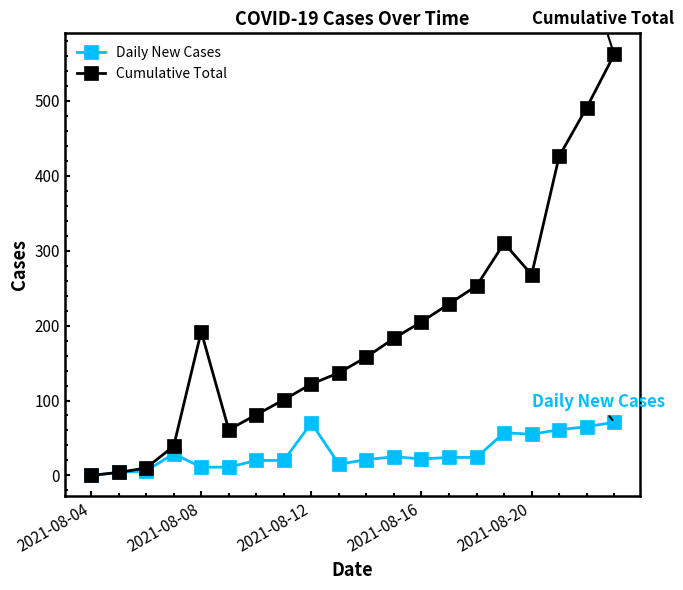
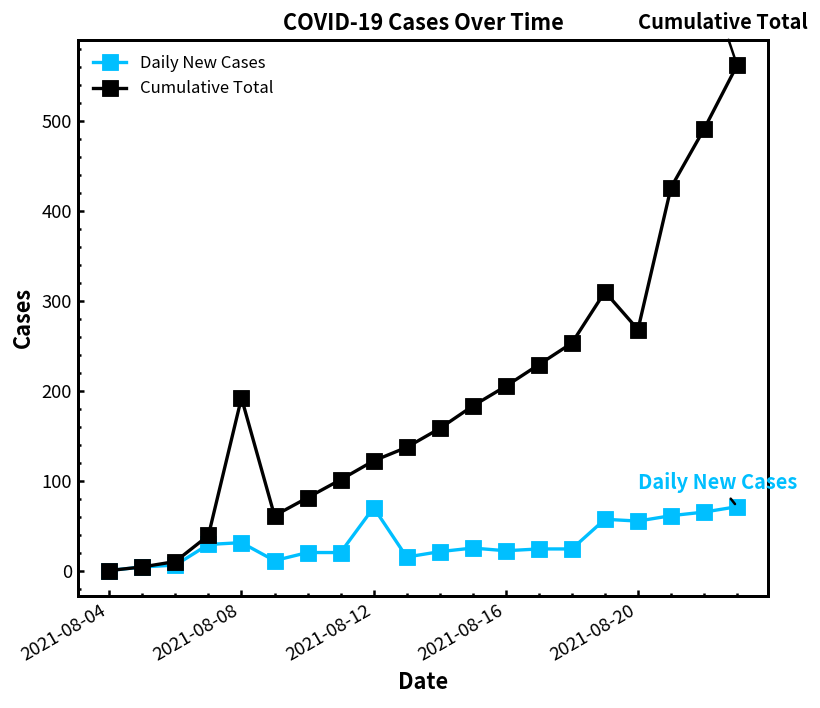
  {
    "Daily New Cases": {
-     "2021-08-08": 10,
+     "2021-08-08": 30,
      "2021-08-12": 70,
      "2021-08-16": 20,
      "2021-08-20": 60
    },
    "Cumulative Total": {
      "2021-08-08": 190,
      "2021-08-12": 120,
      "2021-08-16": 210,
      "2021-08-20": 270
    }
  }
